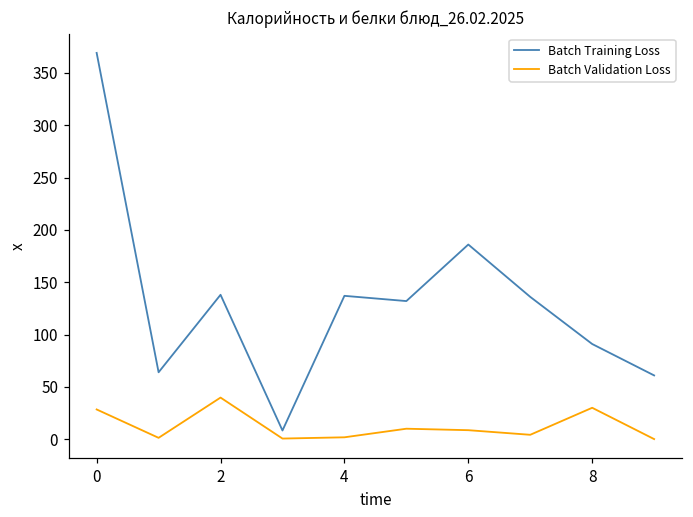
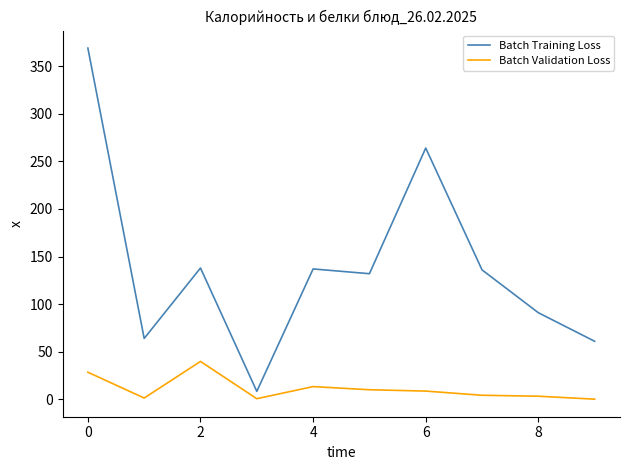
  {
    "Batch Training Loss": {
      "0": 370,
      "2": 140,
      "4": 140,
-     "6": 190,
+     "6": 260,
      "8": 90
    },
    "Batch Validation Loss": {
      "0": 30,
      "2": 40,
-     "4": 0,
+     "4": 10,
      "6": 10,
-     "8": 30
+     "8": 0
    }
  }
